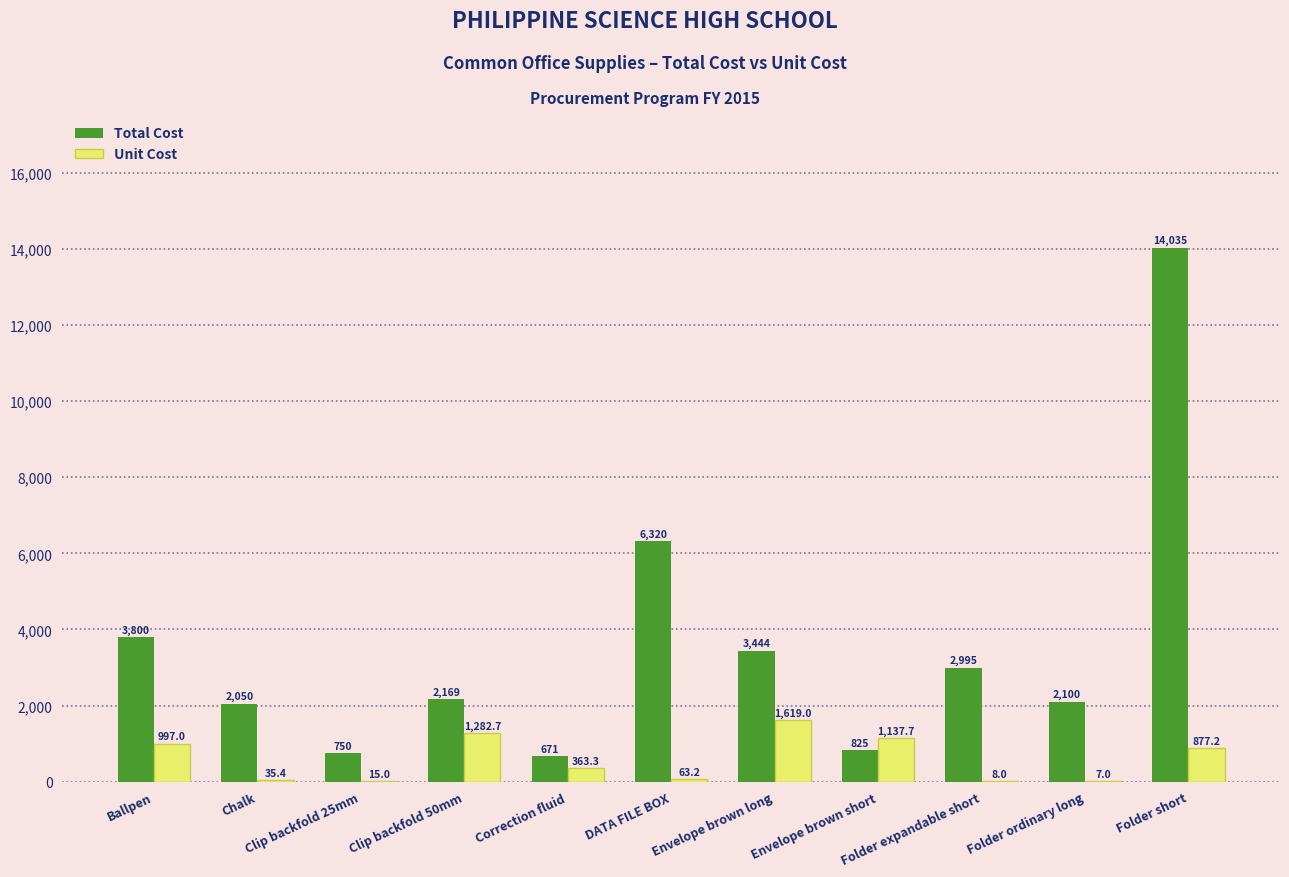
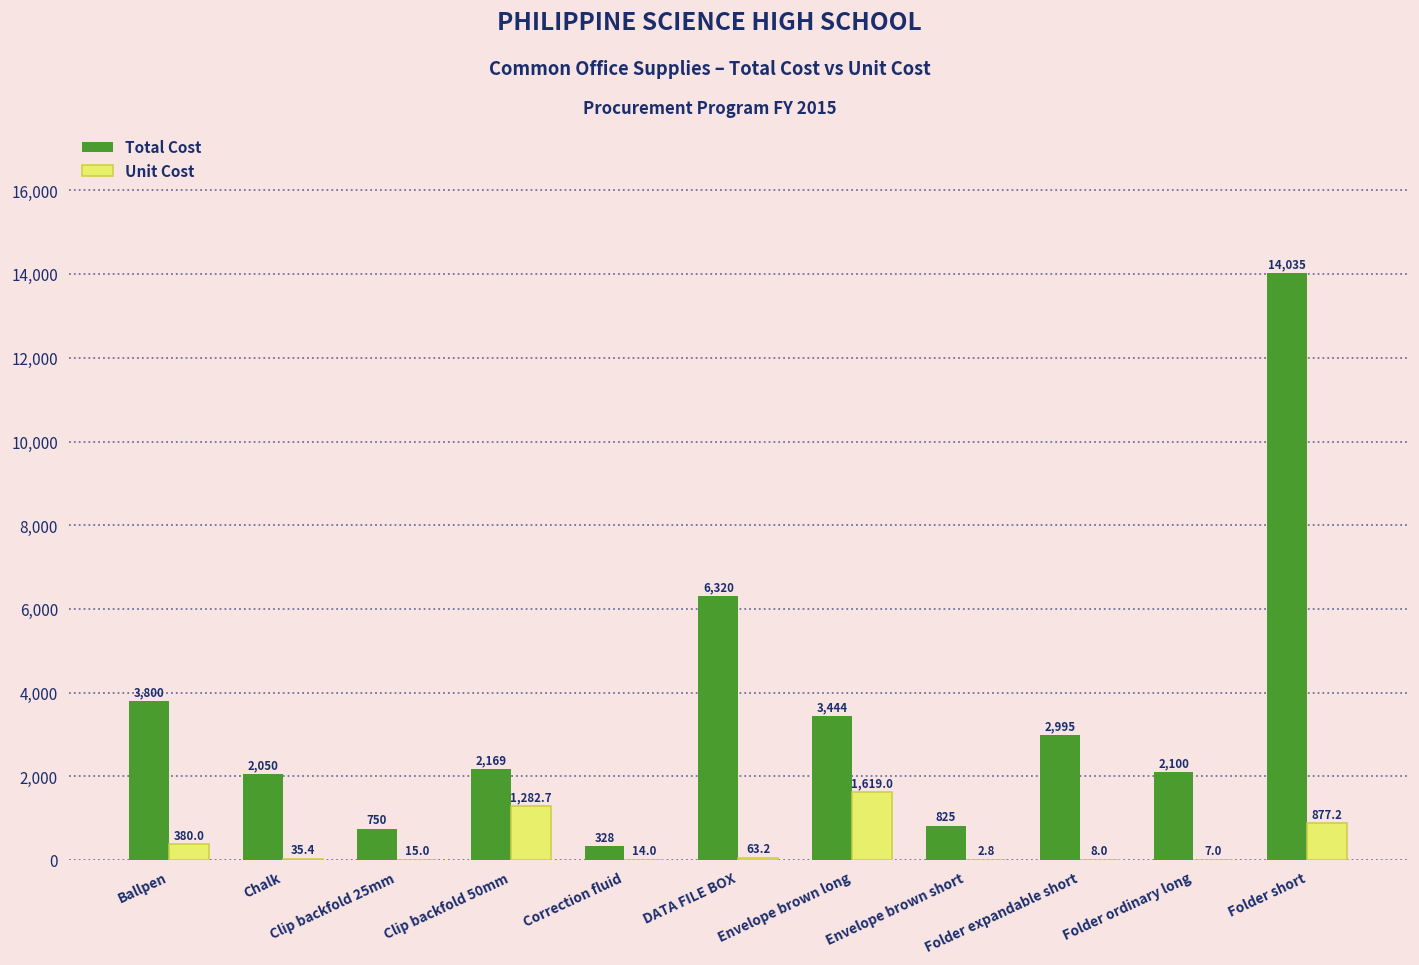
  {
    "Total Cost": {
      "Ballpen": "3,800",
      "Chalk": "2,050",
      "Clip backfold 25mm": "750",
      "Clip backfold 50mm": "2,169",
-     "Correction fluid": "671",
+     "Correction fluid": "328",
      "DATA FILE BOX": "6,320",
      "Envelope brown long": "3,444",
      "Envelope brown short": "825",
      "Folder expandable short": "2,995",
      "Folder ordinary long": "2,100",
      "Folder short": "14,035"
    },
    "Unit Cost": {
-     "Ballpen": "997.0",
+     "Ballpen": "380.0",
      "Chalk": "35.4",
      "Clip backfold 25mm": "15.0",
      "Clip backfold 50mm": "1,282.7",
-     "Correction fluid": "363.3",
+     "Correction fluid": "14.0",
      "DATA FILE BOX": "63.2",
      "Envelope brown long": "1,619.0",
-     "Envelope brown short": "1,137.7",
+     "Envelope brown short": "2.8",
      "Folder expandable short": "8.0",
      "Folder ordinary long": "7.0",
      "Folder short": "877.2"
    }
  }
